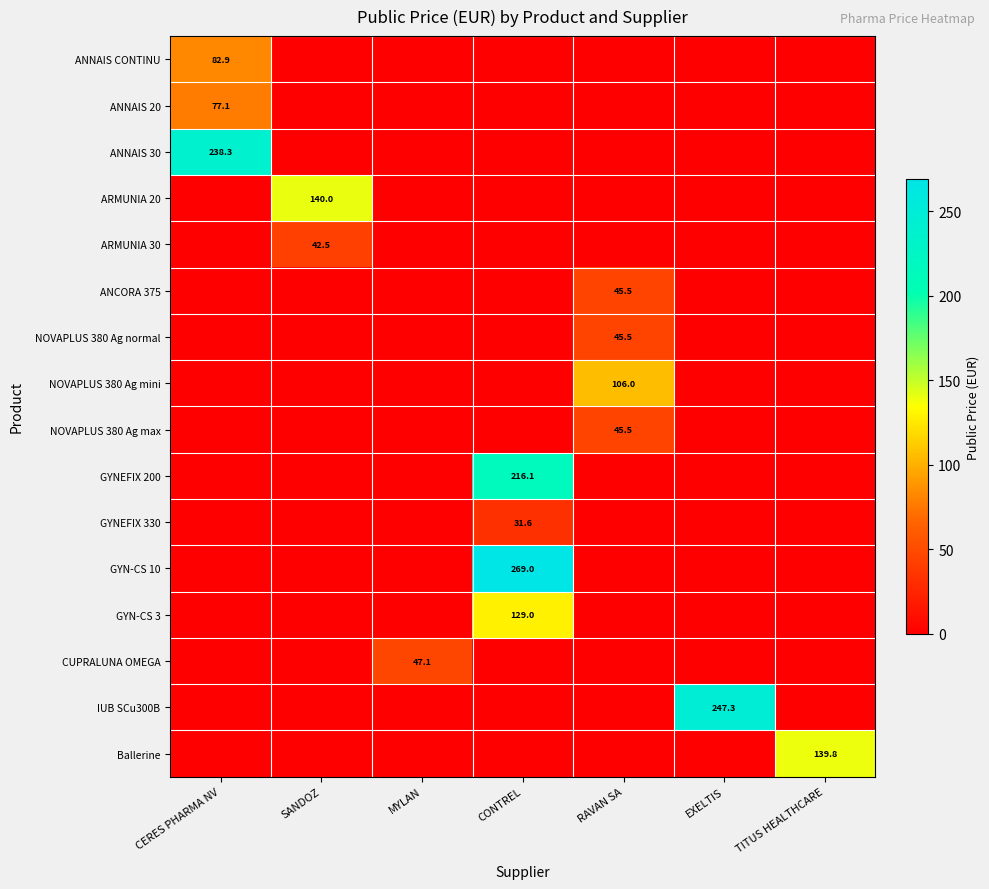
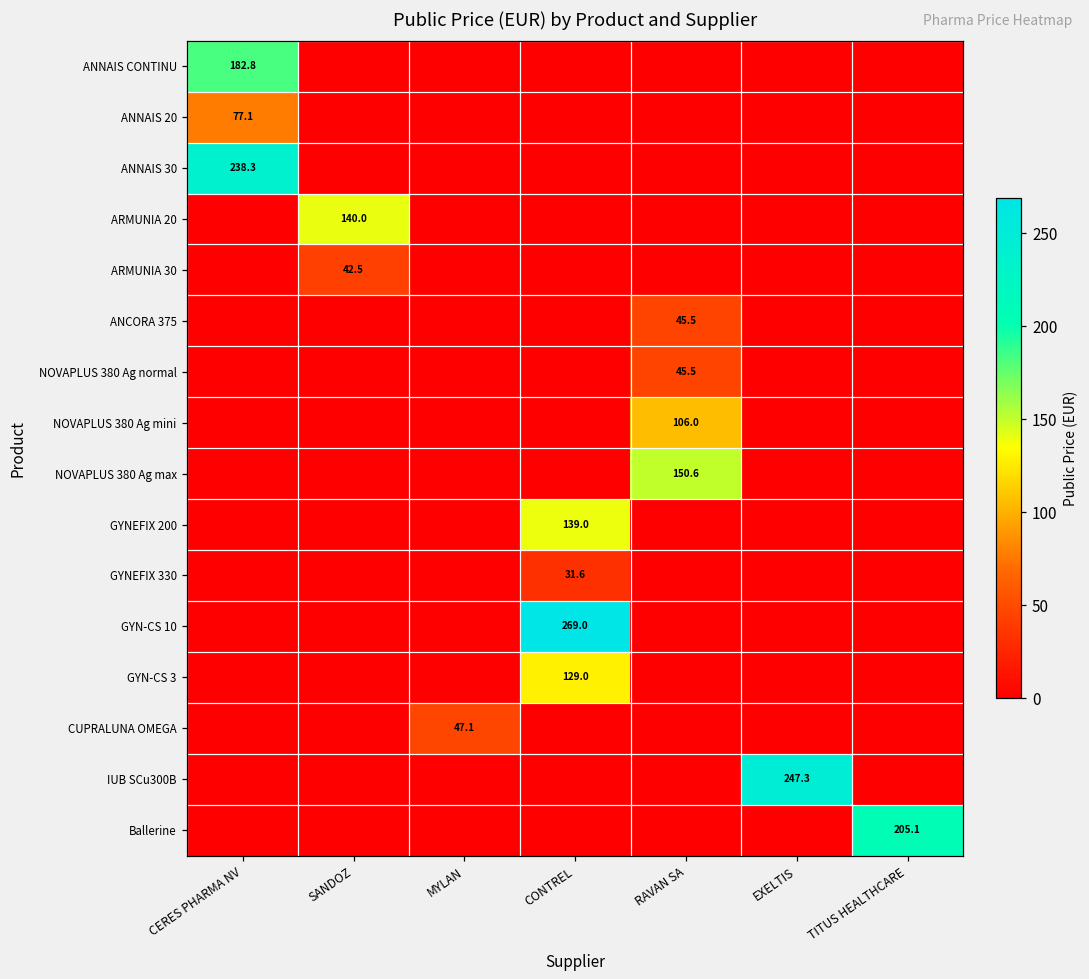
  {
    "ANNAIS CONTINU": {
-     "CERES PHARMA NV": 82.9
+     "CERES PHARMA NV": 182.8
    },
    "ANNAIS 20": {
      "CERES PHARMA NV": 77.1
    },
    "ANNAIS 30": {
      "CERES PHARMA NV": 238.3
    },
    "ARMUNIA 20": {
      "SANDOZ": 140.0
    },
    "ARMUNIA 30": {
      "SANDOZ": 42.5
    },
    "ANCORA 375": {
      "RAVAN SA": 45.5
    },
    "NOVAPLUS 380 Ag normal": {
      "RAVAN SA": 45.5
    },
    "NOVAPLUS 380 Ag mini": {
      "RAVAN SA": 106.0
    },
    "NOVAPLUS 380 Ag max": {
-     "RAVAN SA": 45.5
+     "RAVAN SA": 150.6
    },
    "GYNEFIX 200": {
-     "CONTREL": 216.1
+     "CONTREL": 139.0
    },
    "GYNEFIX 330": {
      "CONTREL": 31.6
    },
    "GYN-CS 10": {
      "CONTREL": 269.0
    },
    "GYN-CS 3": {
      "CONTREL": 129.0
    },
    "CUPRALUNA OMEGA": {
      "MYLAN": 47.1
    },
    "IUB SCu300B": {
      "EXELTIS": 247.3
    },
    "Ballerine": {
-     "TITUS HEALTHCARE": 139.8
+     "TITUS HEALTHCARE": 205.1
    }
  }
